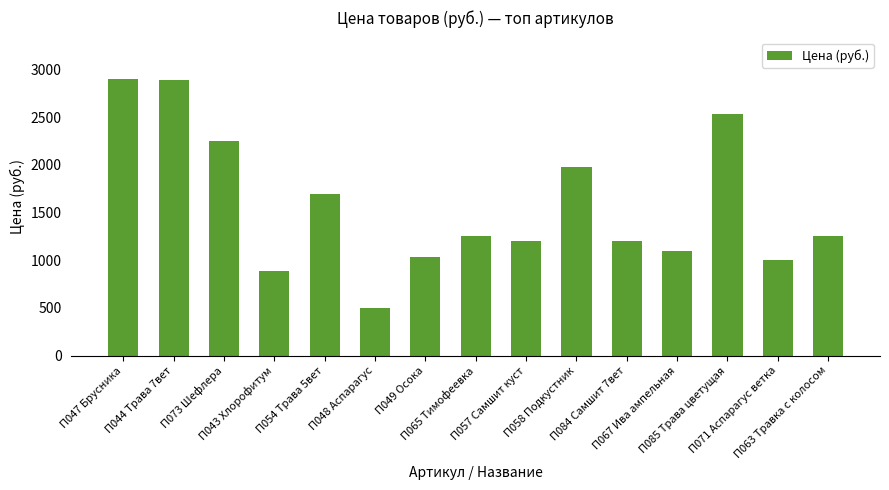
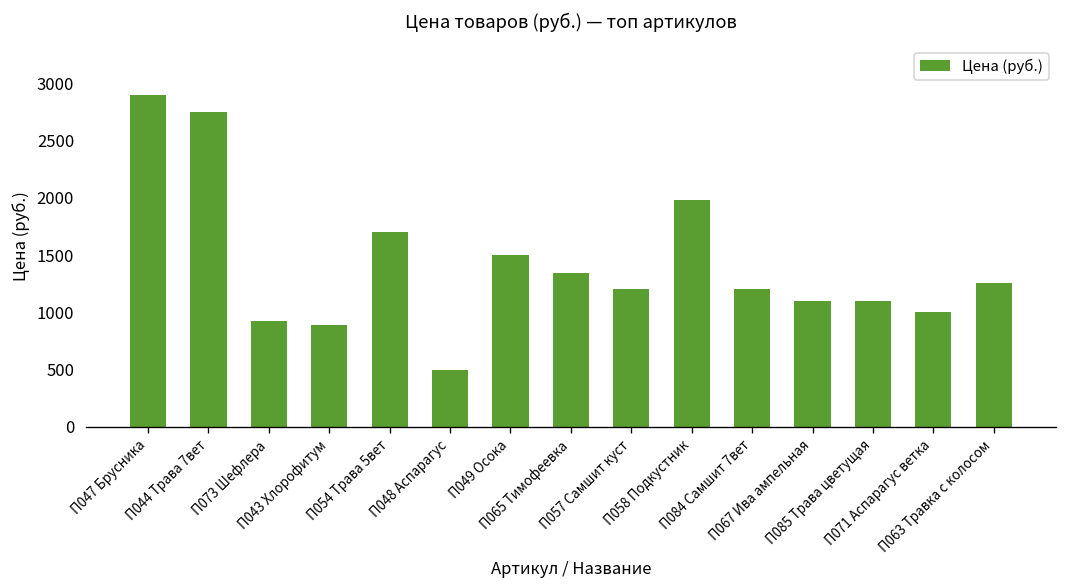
  {
    "П047 Брусника": 2900,
-   "П044 Трава 7вет": 2900,
-   "П073 Шефлера": 2300,
+   "П044 Трава 7вет": 2800,
+   "П073 Шефлера": 900,
    "П043 Хлорофитум": 900,
    "П054 Трава 5вет": 1700,
    "П048 Аспарагус": 500,
-   "П049 Осока": 1000,
-   "П065 Тимофеевка": 1250,
+   "П049 Осока": 1500,
+   "П065 Тимофеевка": 1340,
    "П057 Самшит куст": 1200,
    "П058 Подкустник": 2000,
    "П084 Самшит 7вет": 1200,
    "П067 Ива ампельная": 1100,
-   "П085 Трава цветущая": 2500,
+   "П085 Трава цветущая": 1100,
    "П071 Аспарагус ветка": 1000,
    "П063 Травка с колосом": 1300
  }
